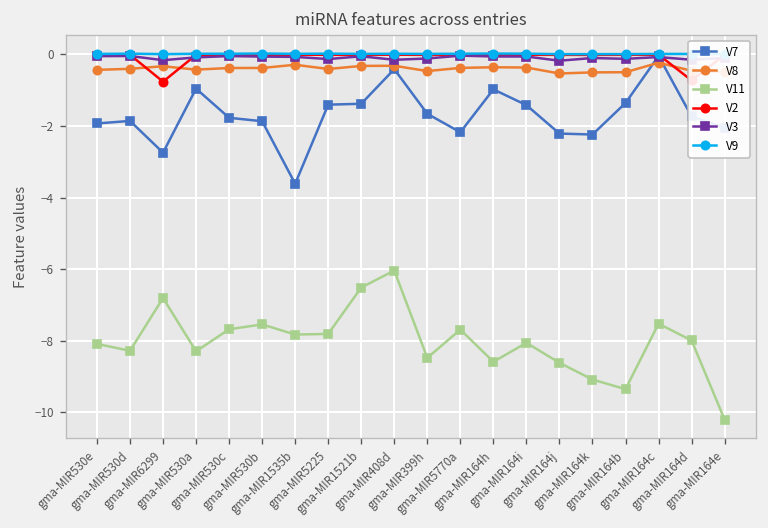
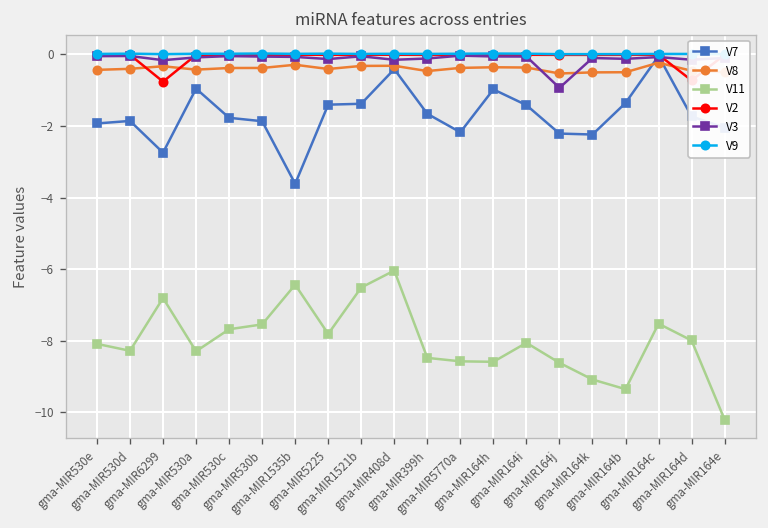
  {
    "V7": {
      "gma-MIR530e": -1.9,
      "gma-MIR530d": -1.9,
      "gma-MIR6299": -2.7,
      "gma-MIR530a": -1.0,
      "gma-MIR530c": -1.8,
      "gma-MIR530b": -1.9,
      "gma-MIR1535b": -3.6,
      "gma-MIR5225": -1.4,
      "gma-MIR1521b": -1.4,
      "gma-MIR408d": -0.4,
      "gma-MIR399h": -1.7,
      "gma-MIR5770a": -2.2,
      "gma-MIR164h": -1.0,
      "gma-MIR164i": -1.4,
      "gma-MIR164j": -2.2,
      "gma-MIR164k": -2.2,
      "gma-MIR164b": -1.4
    },
    "V8": {
      "gma-MIR530e": -0.4,
      "gma-MIR530d": -0.4,
      "gma-MIR6299": -0.3,
      "gma-MIR530a": -0.4,
      "gma-MIR530c": -0.4,
      "gma-MIR530b": -0.4,
      "gma-MIR1535b": -0.3,
      "gma-MIR5225": -0.4,
      "gma-MIR1521b": -0.3,
      "gma-MIR408d": -0.3,
      "gma-MIR399h": -0.5,
      "gma-MIR5770a": -0.4,
      "gma-MIR164h": -0.4,
      "gma-MIR164i": -0.4,
      "gma-MIR164j": -0.5,
      "gma-MIR164k": -0.5,
      "gma-MIR164b": -0.5,
      "gma-MIR164c": -0.2
    },
    "V11": {
      "gma-MIR530e": -8.1,
      "gma-MIR530d": -8.3,
      "gma-MIR6299": -6.8,
      "gma-MIR530a": -8.3,
      "gma-MIR530c": -7.7,
      "gma-MIR530b": -7.5,
-     "gma-MIR1535b": -7.8,
+     "gma-MIR1535b": -6.4,
      "gma-MIR5225": -7.8,
      "gma-MIR1521b": -6.5,
      "gma-MIR408d": -6.0,
      "gma-MIR399h": -8.5,
-     "gma-MIR5770a": -7.7,
+     "gma-MIR5770a": -8.6,
      "gma-MIR164h": -8.6,
      "gma-MIR164i": -8.1,
      "gma-MIR164j": -8.6,
      "gma-MIR164k": -9.1,
      "gma-MIR164b": -9.4,
      "gma-MIR164c": -7.5,
      "gma-MIR164d": -8.0,
      "gma-MIR164e": -10.2
    },
    "V2": {
      "gma-MIR6299": -0.8
    },
    "V3": {
      "gma-MIR6299": -0.2,
      "gma-MIR5225": -0.1,
      "gma-MIR408d": -0.1,
      "gma-MIR399h": -0.1,
-     "gma-MIR164j": -0.2,
+     "gma-MIR164j": -0.9,
      "gma-MIR164k": -0.1,
      "gma-MIR164b": -0.1
    },
    "V9": {
      "gma-MIR6299": 0.0
    }
  }
